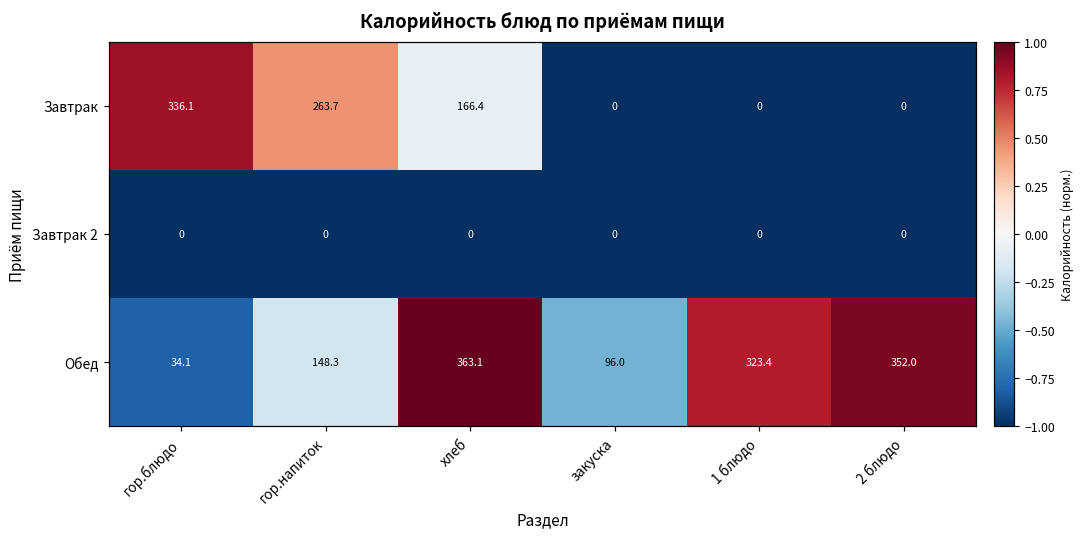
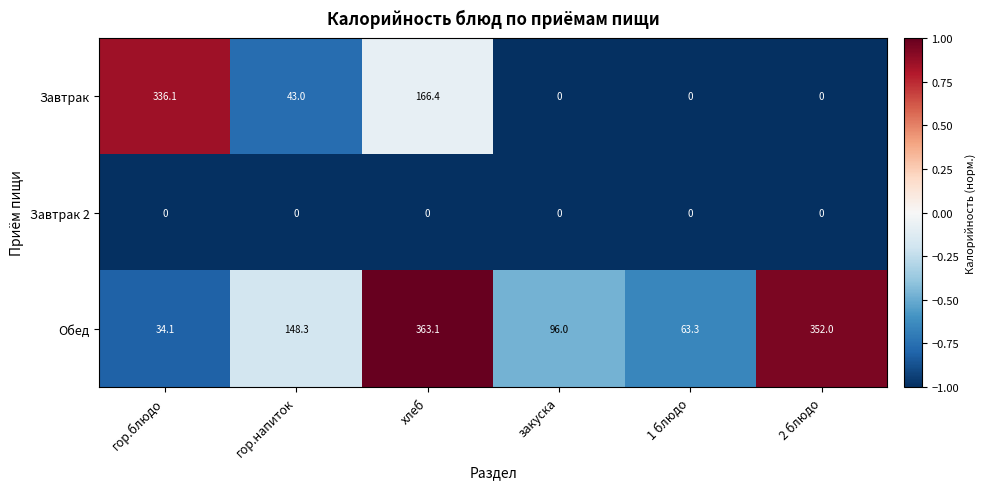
  {
    "Завтрак": {
      "гор.блюдо": 336.1,
-     "гор.напиток": 263.7,
+     "гор.напиток": 43.0,
      "хлеб": 166.4,
      "закуска": 0,
      "1 блюдо": 0,
      "2 блюдо": 0
    },
    "Завтрак 2": {
      "гор.блюдо": 0,
      "гор.напиток": 0,
      "хлеб": 0,
      "закуска": 0,
      "1 блюдо": 0,
      "2 блюдо": 0
    },
    "Обед": {
      "гор.блюдо": 34.1,
      "гор.напиток": 148.3,
      "хлеб": 363.1,
      "закуска": 96.0,
-     "1 блюдо": 323.4,
+     "1 блюдо": 63.3,
      "2 блюдо": 352.0
    }
  }
